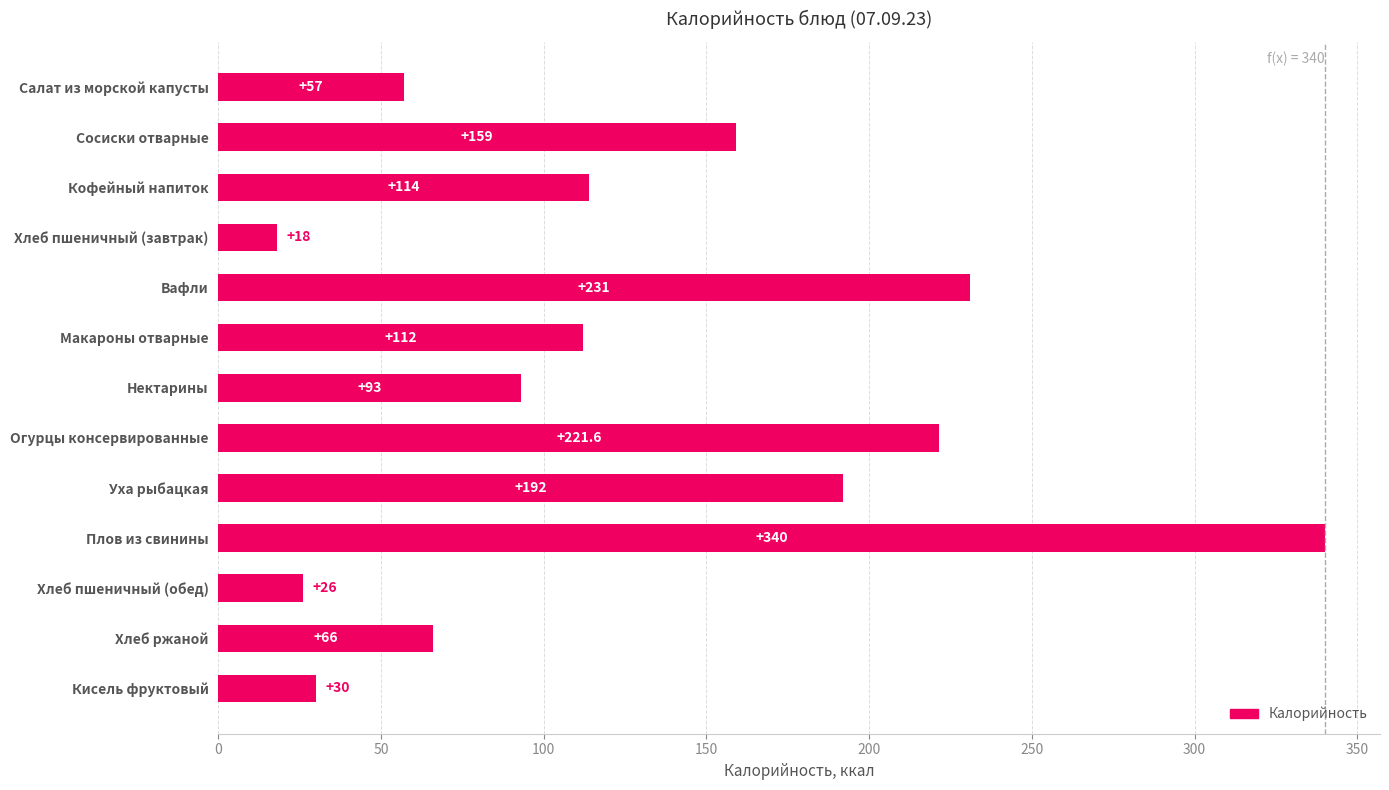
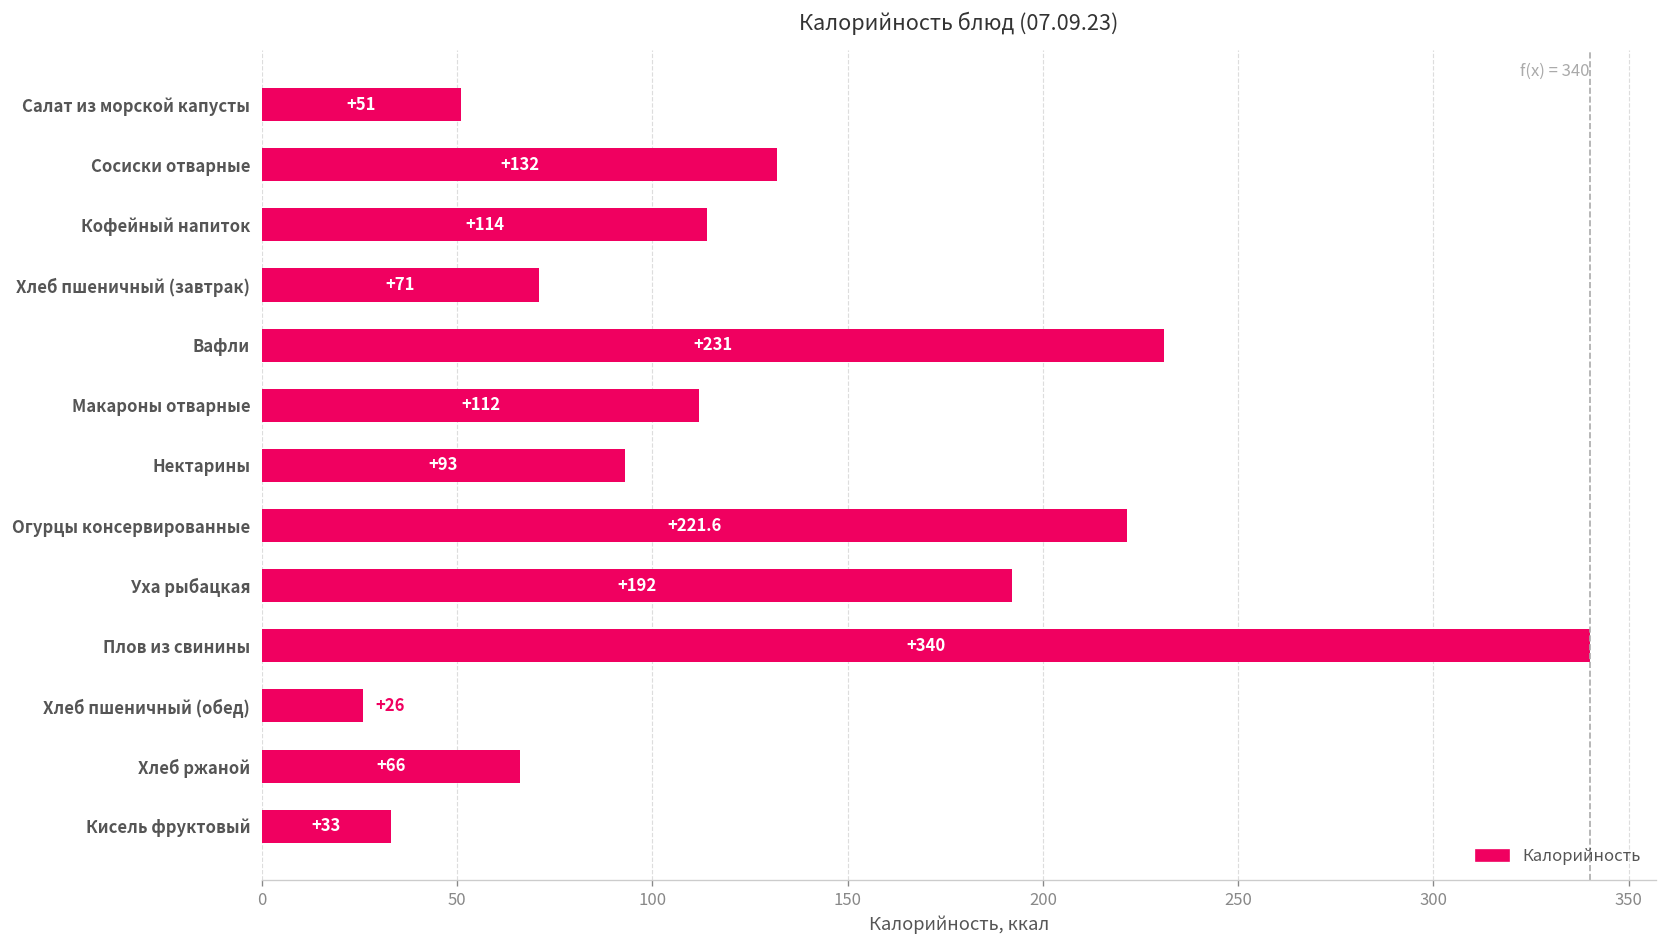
  {
-   "Салат из морской капусты": "+57",
-   "Сосиски отварные": "+159",
+   "Салат из морской капусты": "+51",
+   "Сосиски отварные": "+132",
    "Кофейный напиток": "+114",
-   "Хлеб пшеничный (завтрак)": "+18",
+   "Хлеб пшеничный (завтрак)": "+71",
    "Вафли": "+231",
    "Макароны отварные": "+112",
    "Нектарины": "+93",
    "Огурцы консервированные": "+221.6",
    "Уха рыбацкая": "+192",
    "Плов из свинины": "+340",
    "Хлеб пшеничный (обед)": "+26",
    "Хлеб ржаной": "+66",
-   "Кисель фруктовый": "+30"
+   "Кисель фруктовый": "+33"
  }
